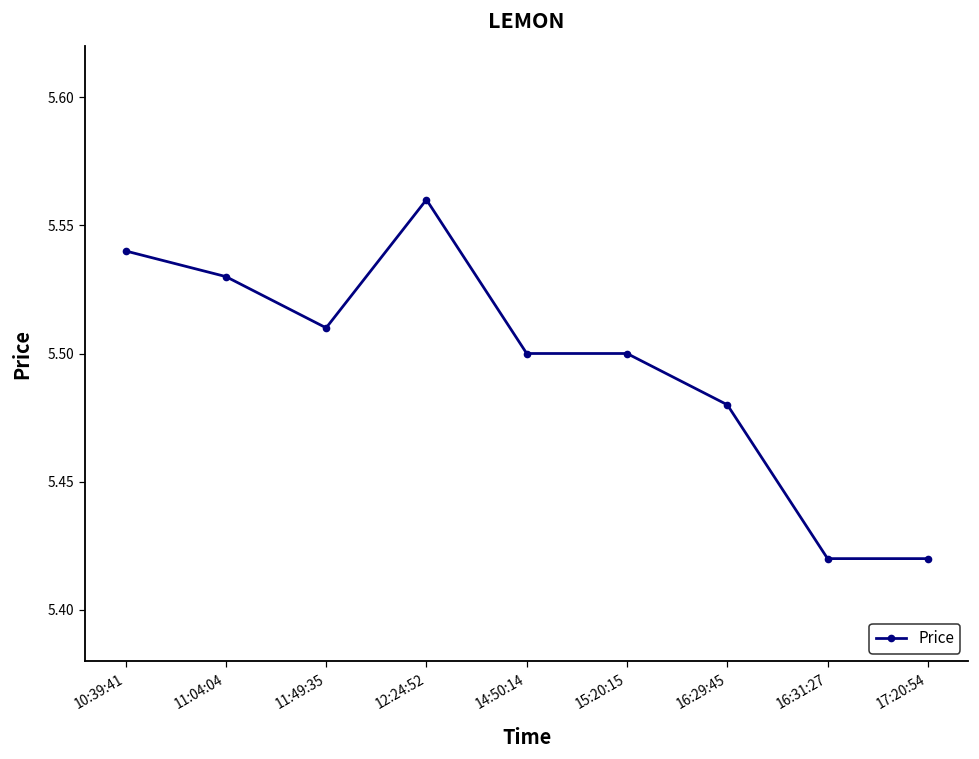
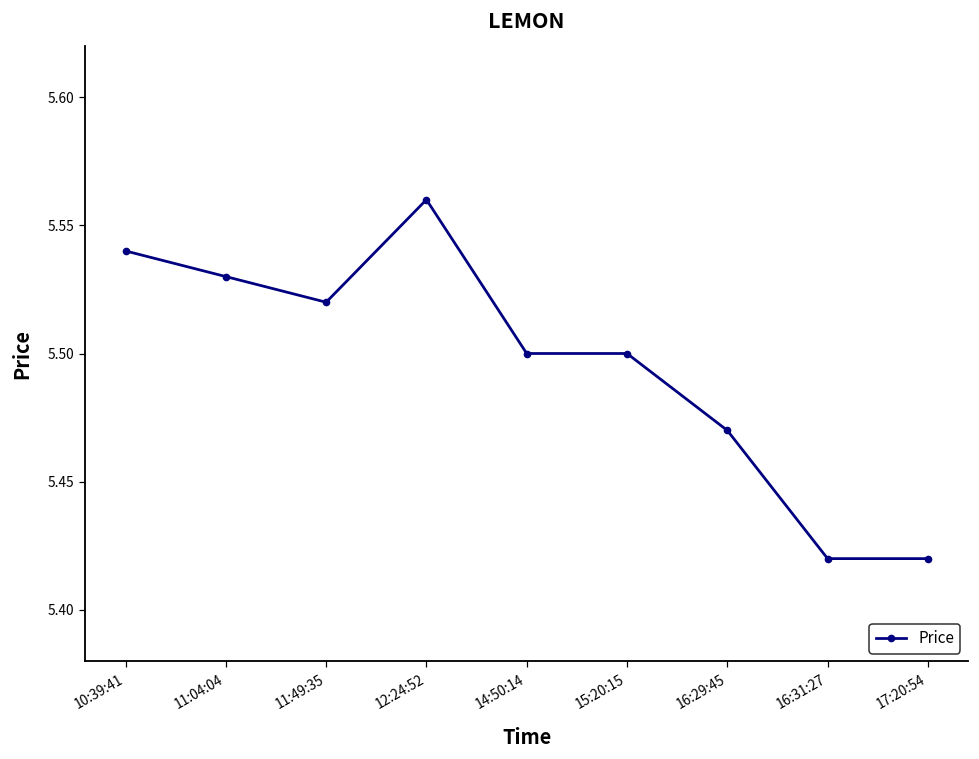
  {
    "10:39:41": 5.54,
    "11:04:04": 5.53,
-   "11:49:35": 5.51,
+   "11:49:35": 5.52,
    "12:24:52": 5.56,
    "14:50:14": 5.50,
    "15:20:15": 5.50,
-   "16:29:45": 5.48,
+   "16:29:45": 5.47,
    "16:31:27": 5.42,
    "17:20:54": 5.42
  }
